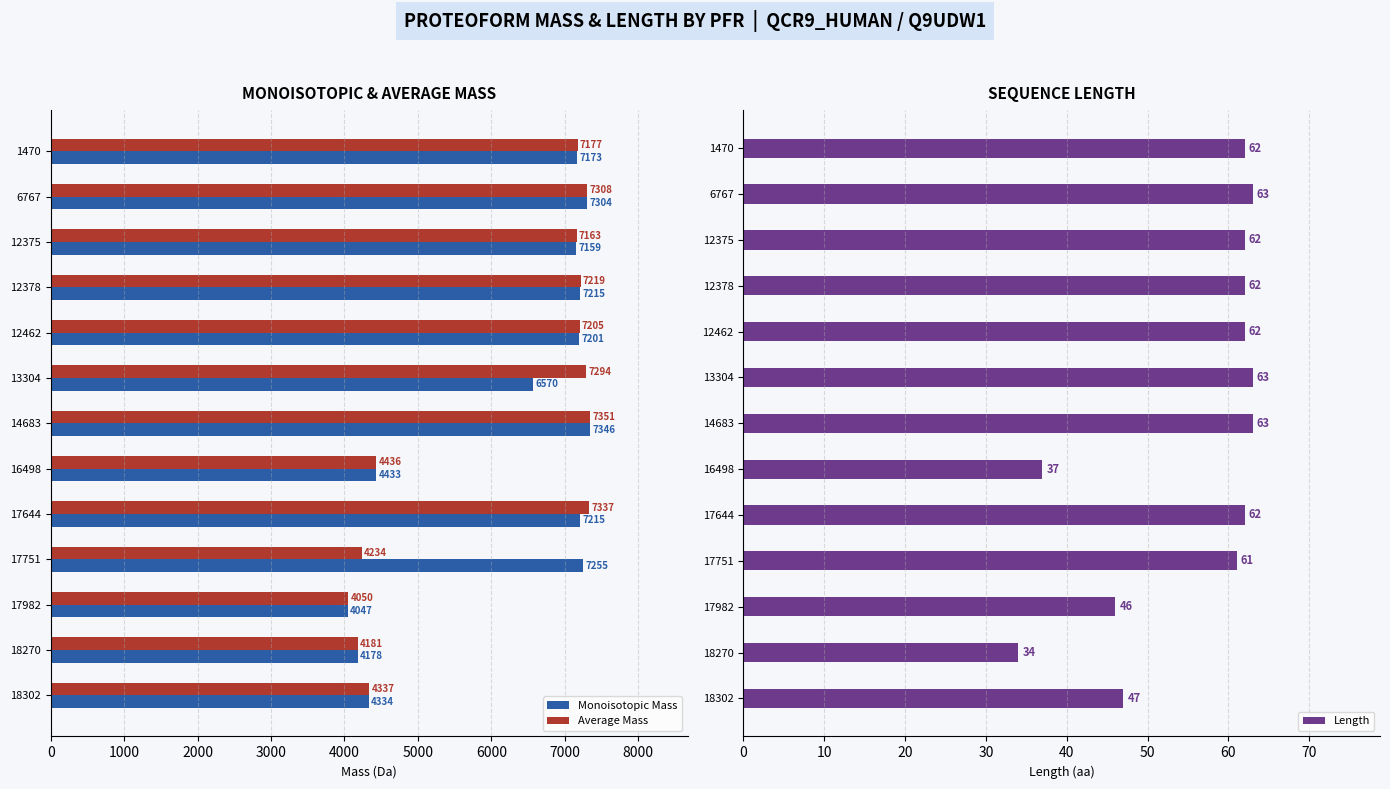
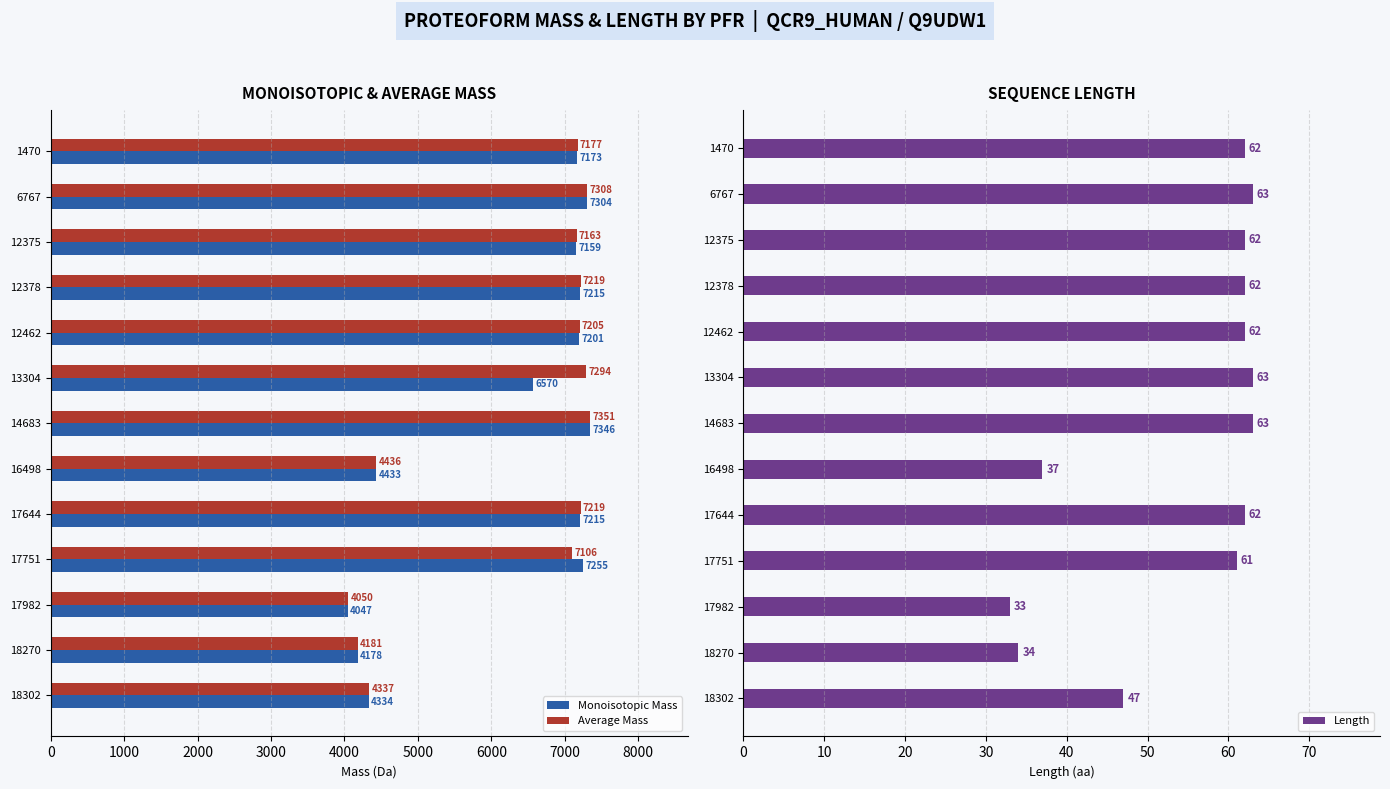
  {
    "MONOISOTOPIC & AVERAGE MASS": {
      "Monoisotopic Mass": {
        "1470": 7173,
        "6767": 7304,
        "12375": 7159,
        "12378": 7215,
        "12462": 7201,
        "13304": 6570,
        "14683": 7346,
        "16498": 4433,
        "17644": 7215,
        "17751": 7255,
        "17982": 4047,
        "18270": 4178,
        "18302": 4334
      },
      "Average Mass": {
        "1470": 7177,
        "6767": 7308,
        "12375": 7163,
        "12378": 7219,
        "12462": 7205,
        "13304": 7294,
        "14683": 7351,
        "16498": 4436,
-       "17644": 7337,
-       "17751": 4234,
+       "17644": 7219,
+       "17751": 7106,
        "17982": 4050,
        "18270": 4181,
        "18302": 4337
      }
    },
    "SEQUENCE LENGTH": {
      "1470": 62,
      "6767": 63,
      "12375": 62,
      "12378": 62,
      "12462": 62,
      "13304": 63,
      "14683": 63,
      "16498": 37,
      "17644": 62,
      "17751": 61,
-     "17982": 46,
+     "17982": 33,
      "18270": 34,
      "18302": 47
    }
  }
